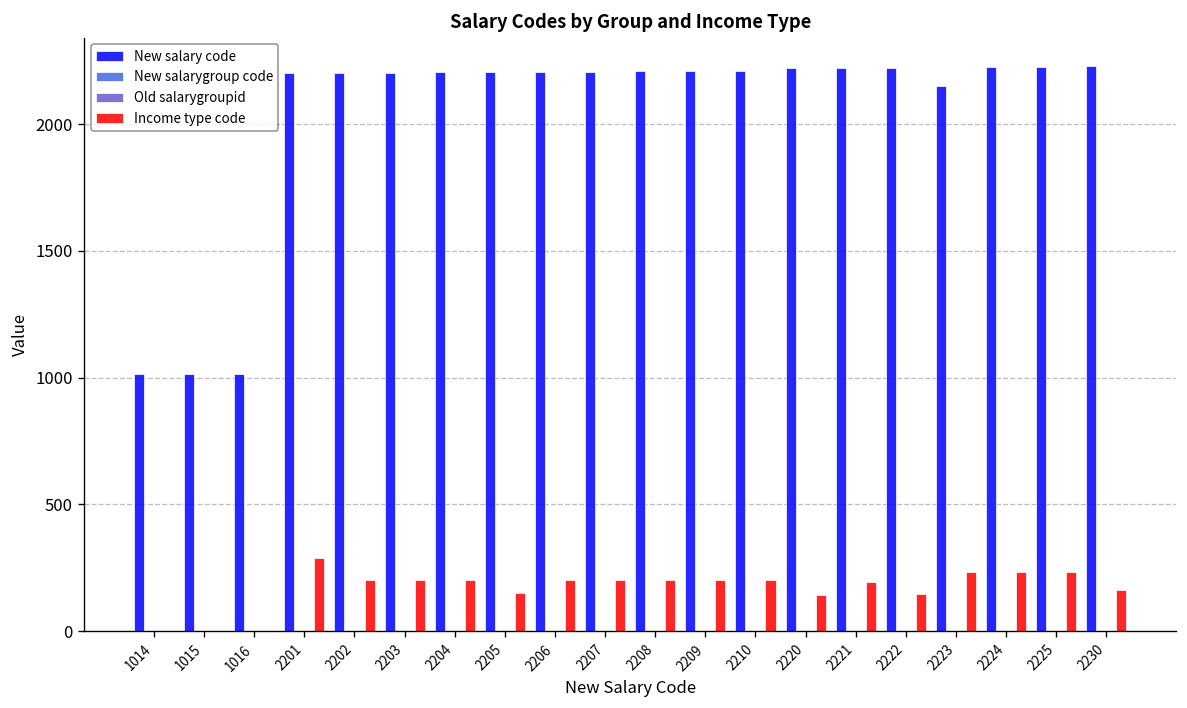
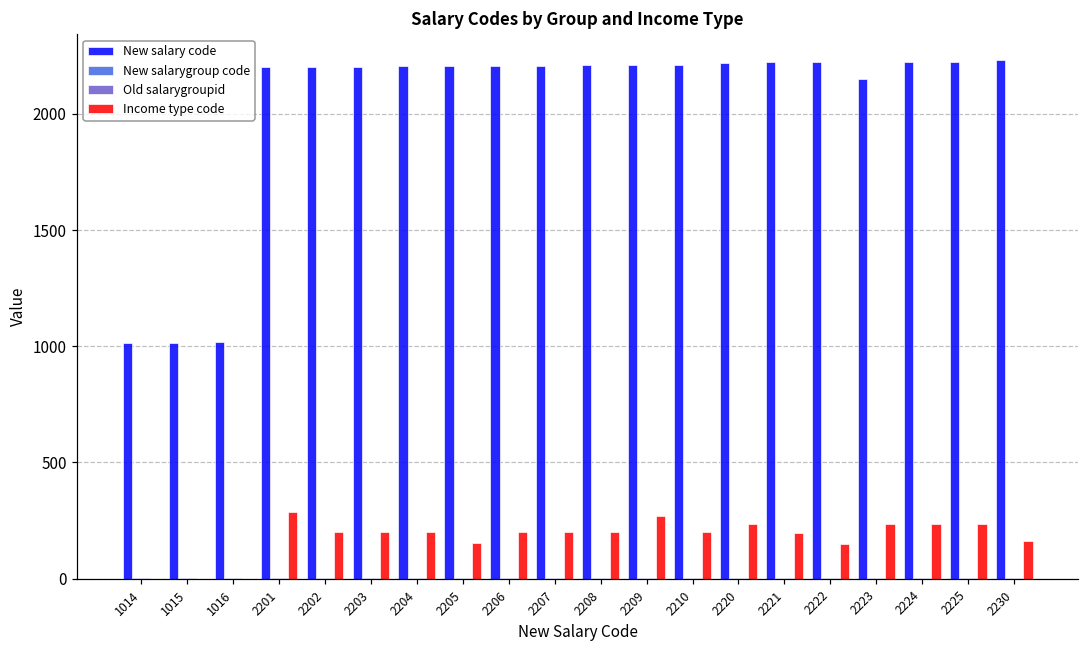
  {
    "New salary code": {
      "1014": 1010,
      "1015": 1020,
      "1016": 1020,
      "2201": 2200,
      "2202": 2200,
      "2203": 2200,
      "2204": 2200,
      "2205": 2210,
      "2206": 2210,
      "2207": 2210,
      "2208": 2210,
      "2209": 2210,
      "2210": 2210,
      "2220": 2220,
      "2221": 2220,
      "2222": 2220,
      "2223": 2150,
      "2224": 2220,
      "2225": 2230,
      "2230": 2230
    },
    "Income type code": {
      "1014": 0,
      "1015": 0,
      "1016": 0,
      "2201": 290,
      "2202": 200,
      "2203": 200,
      "2204": 200,
      "2205": 150,
      "2206": 200,
      "2207": 200,
      "2208": 200,
-     "2209": 200,
+     "2209": 270,
      "2210": 200,
-     "2220": 140,
+     "2220": 230,
      "2221": 190,
      "2222": 150,
      "2223": 230,
      "2224": 230,
      "2225": 230,
      "2230": 160
    }
  }
